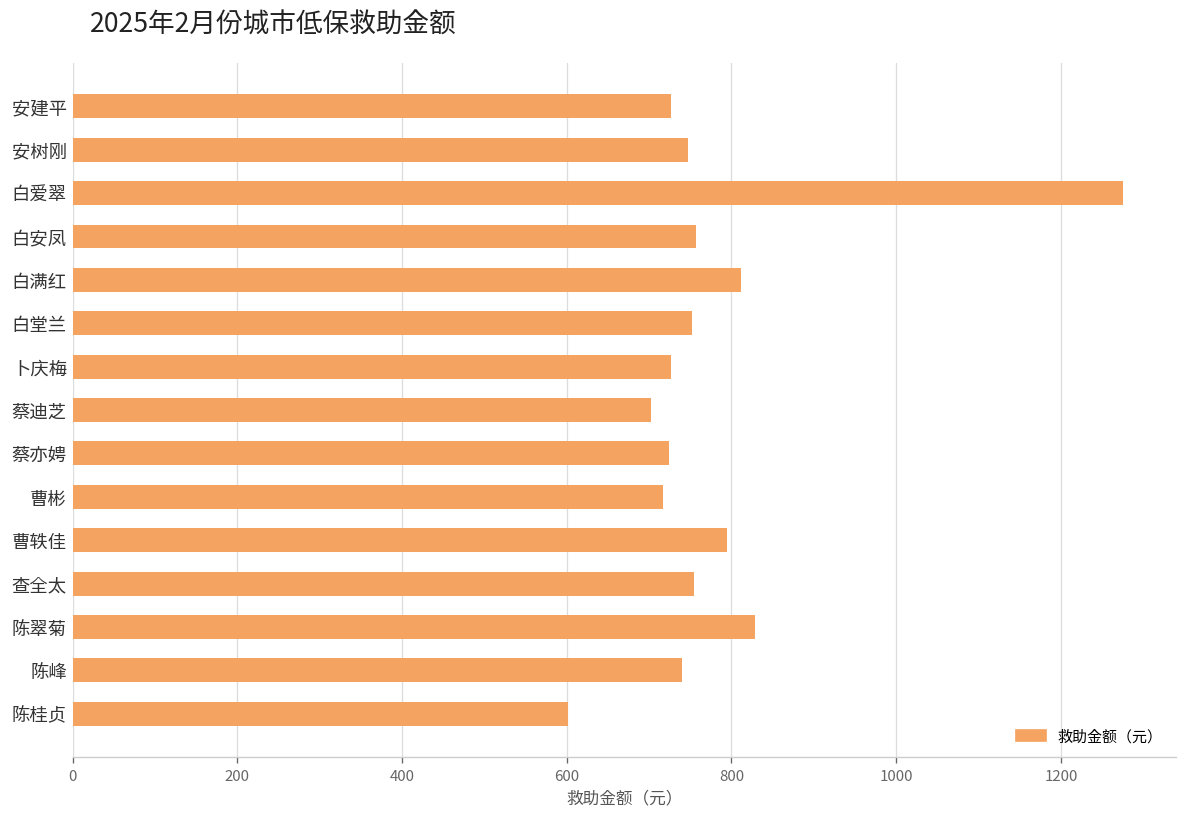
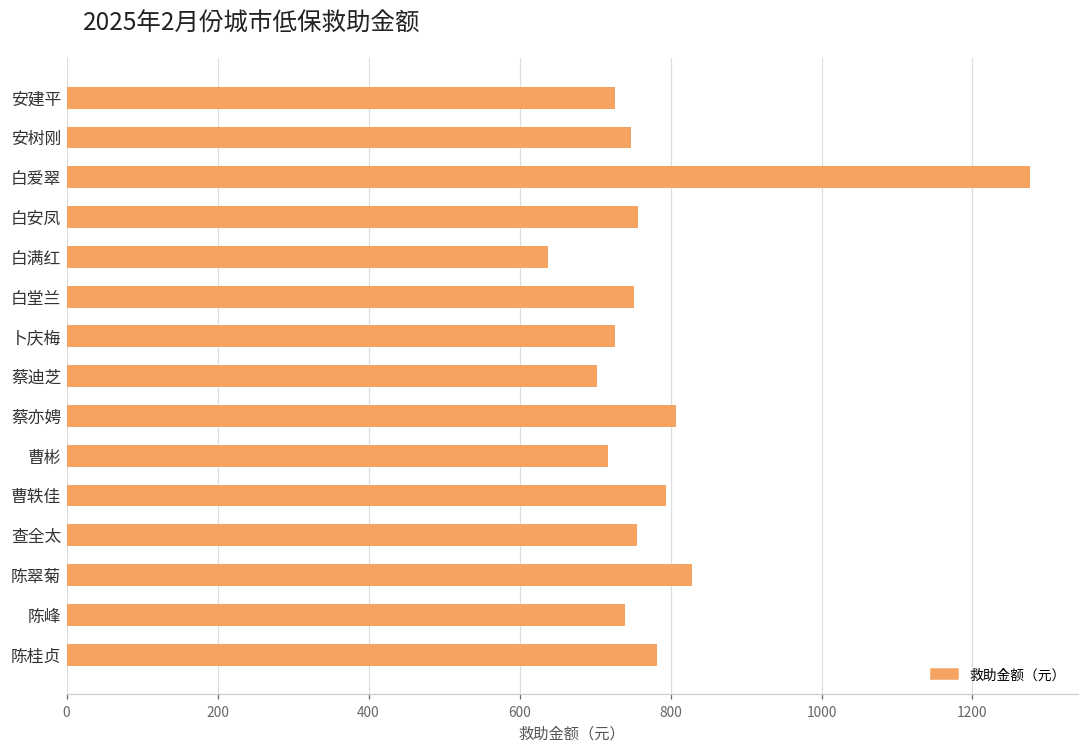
  {
    "安建平": 730,
    "安树刚": 750,
    "白爱翠": 1280,
    "白安凤": 760,
-   "白满红": 810,
+   "白满红": 640,
    "白堂兰": 750,
    "卜庆梅": 730,
    "蔡迪芝": 700,
-   "蔡亦娉": 720,
+   "蔡亦娉": 810,
    "曹彬": 720,
    "曹轶佳": 790,
    "查全太": 760,
    "陈翠菊": 830,
    "陈峰": 740,
-   "陈桂贞": 600
+   "陈桂贞": 780
  }
